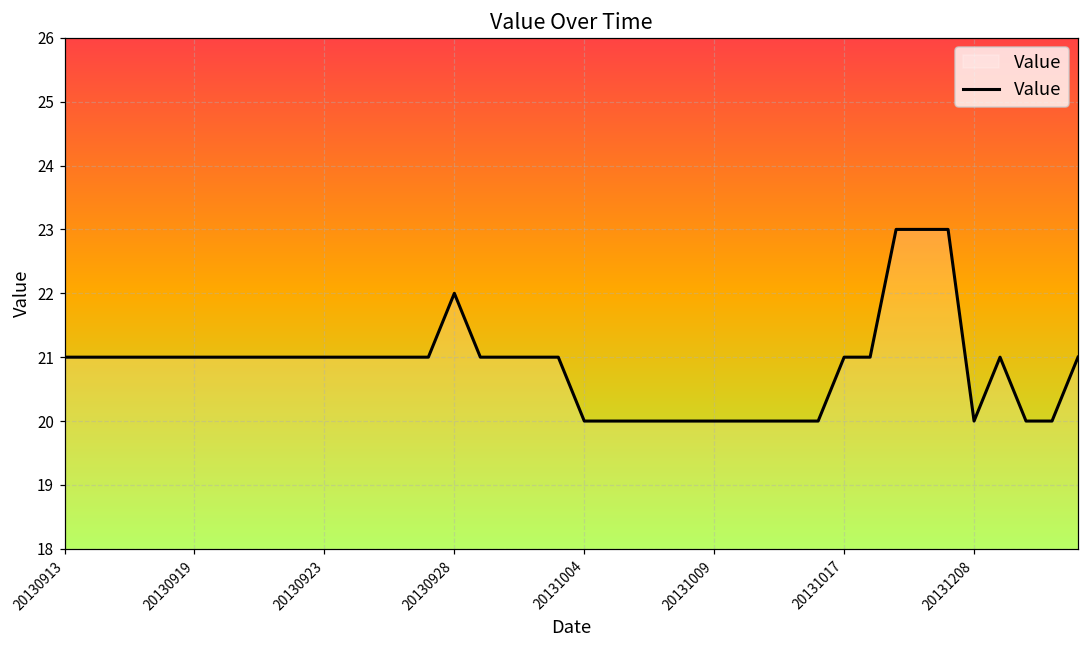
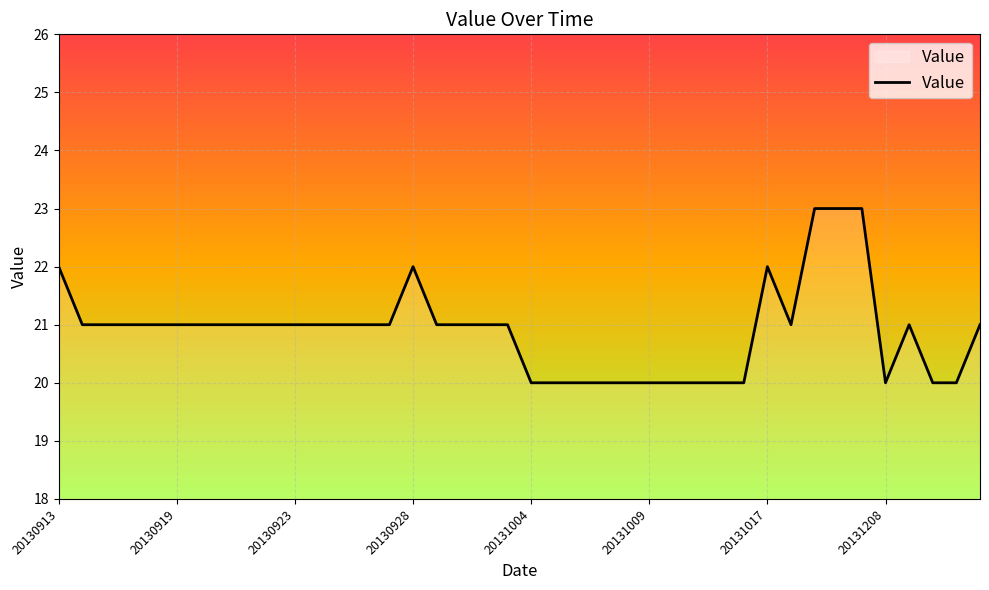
  {
-   "20130913": 21,
+   "20130913": 22,
    "20130923": 21,
    "20130928": 22,
    "20131004": 20,
-   "20131017": 21,
+   "20131017": 22,
    "20131208": 20
  }
